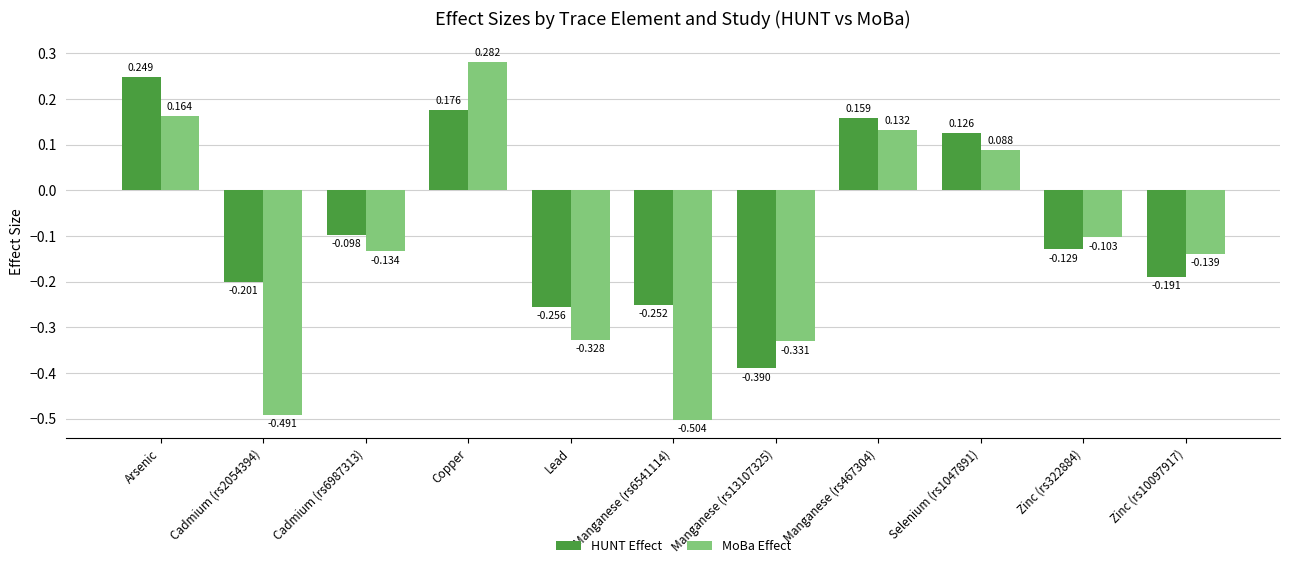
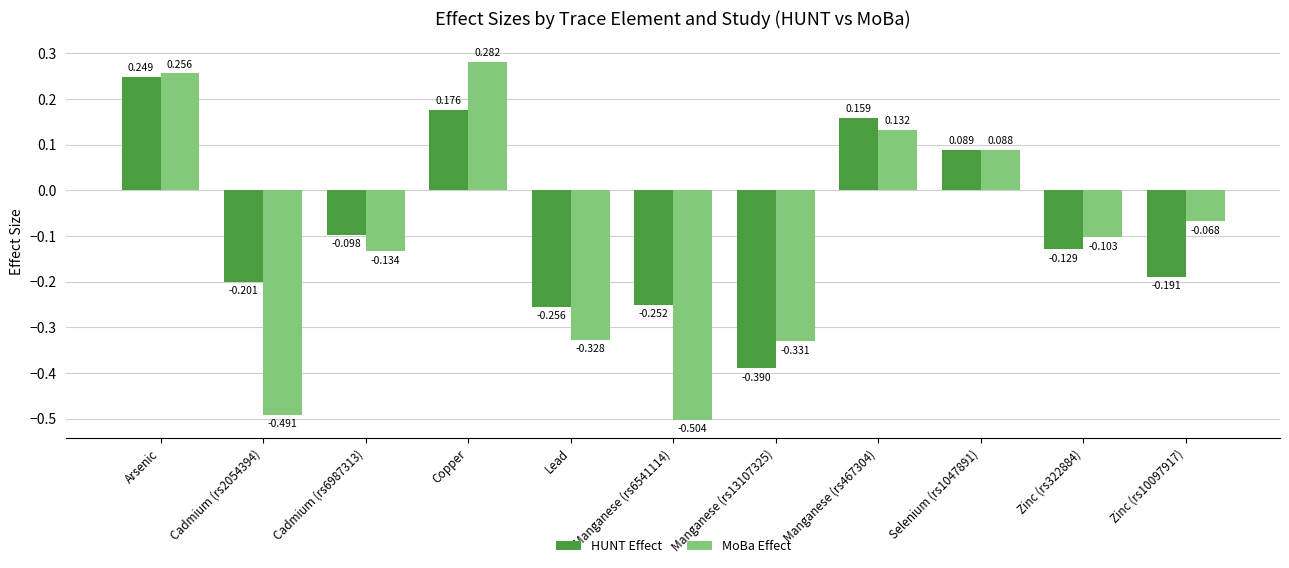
  {
    "HUNT Effect": {
      "Arsenic": 0.249,
      "Cadmium (rs2054394)": -0.201,
      "Cadmium (rs6987313)": -0.098,
      "Copper": 0.176,
      "Lead": -0.256,
      "Manganese (rs6541114)": -0.252,
      "Manganese (rs13107325)": -0.390,
      "Manganese (rs467304)": 0.159,
-     "Selenium (rs1047891)": 0.126,
+     "Selenium (rs1047891)": 0.089,
      "Zinc (rs322884)": -0.129,
      "Zinc (rs10097917)": -0.191
    },
    "MoBa Effect": {
-     "Arsenic": 0.164,
+     "Arsenic": 0.256,
      "Cadmium (rs2054394)": -0.491,
      "Cadmium (rs6987313)": -0.134,
      "Copper": 0.282,
      "Lead": -0.328,
      "Manganese (rs6541114)": -0.504,
      "Manganese (rs13107325)": -0.331,
      "Manganese (rs467304)": 0.132,
      "Selenium (rs1047891)": 0.088,
      "Zinc (rs322884)": -0.103,
-     "Zinc (rs10097917)": -0.139
+     "Zinc (rs10097917)": -0.068
    }
  }
